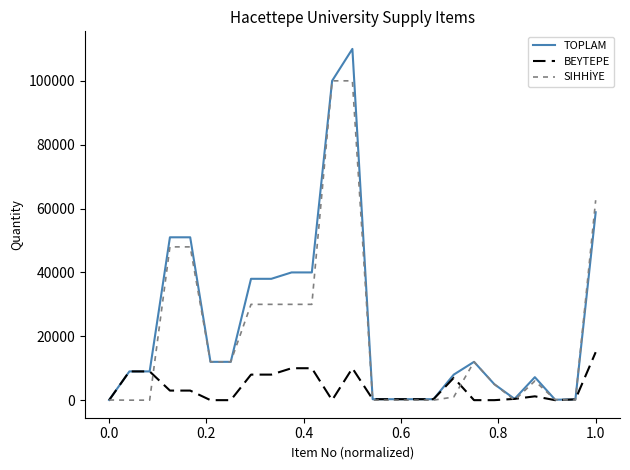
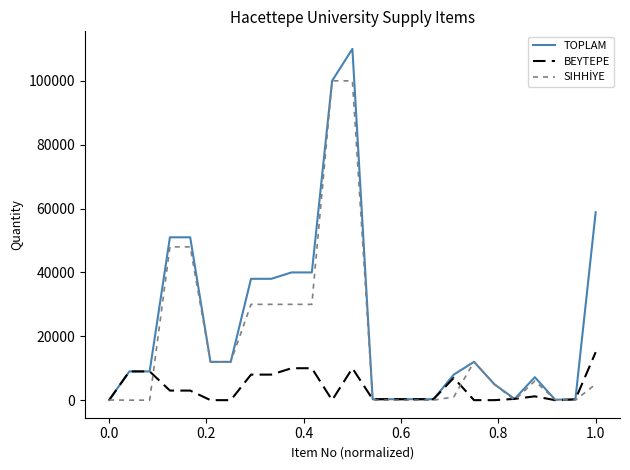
  {
    "TOPLAM": {
      "1.0": 59000
    },
    "BEYTEPE": {
      "1.0": 15000
    },
    "SIHHİYE": {
-     "1.0": 63000
+     "1.0": 5000
    }
  }
